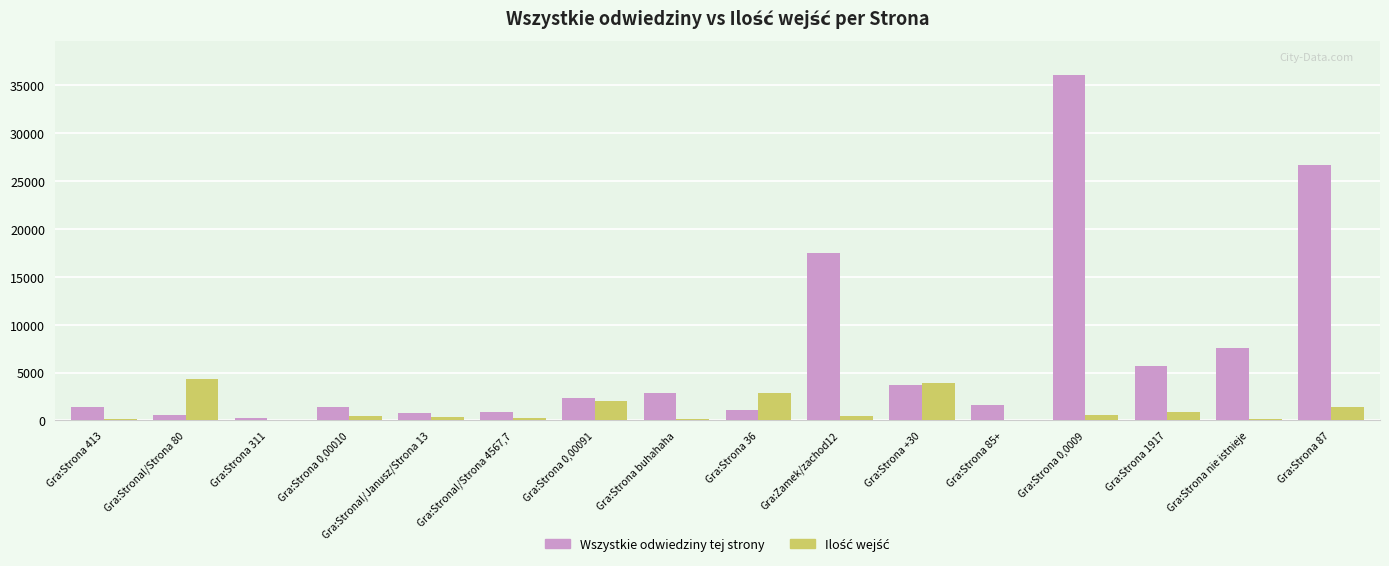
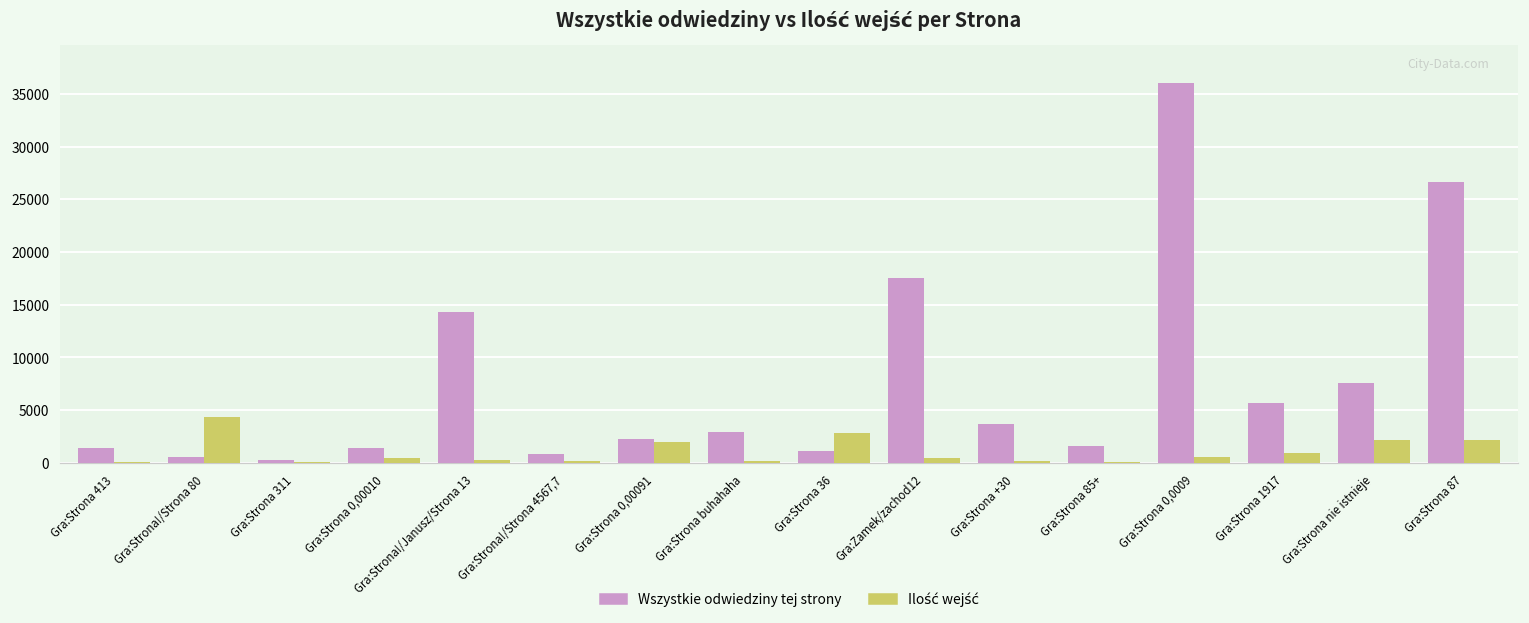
  {
    "Wszystkie odwiedziny tej strony": {
      "Gra:Strona 413": 1000,
      "Gra:Strona!/Strona 80": 1000,
      "Gra:Strona 0,00010": 1000,
-     "Gra:Strona!/Janusz/Strona 13": 1000,
+     "Gra:Strona!/Janusz/Strona 13": 14000,
      "Gra:Strona!/Strona 4567,7": 1000,
      "Gra:Strona 0,00091": 2000,
      "Gra:Strona buhahaha": 3000,
      "Gra:Strona 36": 1000,
      "Gra:Zamek/zachod12": 18000,
      "Gra:Strona +30": 4000,
      "Gra:Strona 85+": 2000,
      "Gra:Strona 0,0009": 36000,
      "Gra:Strona 1917": 6000,
      "Gra:Strona nie istnieje": 8000,
      "Gra:Strona 87": 27000
    },
    "Ilość wejść": {
      "Gra:Strona!/Strona 80": 4000,
      "Gra:Strona 0,00010": 0,
      "Gra:Strona!/Janusz/Strona 13": 0,
      "Gra:Strona 0,00091": 2000,
      "Gra:Strona 36": 3000,
      "Gra:Zamek/zachod12": 0,
-     "Gra:Strona +30": 4000,
+     "Gra:Strona +30": 0,
      "Gra:Strona 0,0009": 1000,
      "Gra:Strona 1917": 1000,
-     "Gra:Strona nie istnieje": 0,
-     "Gra:Strona 87": 1000
+     "Gra:Strona nie istnieje": 2000,
+     "Gra:Strona 87": 2000
    }
  }
